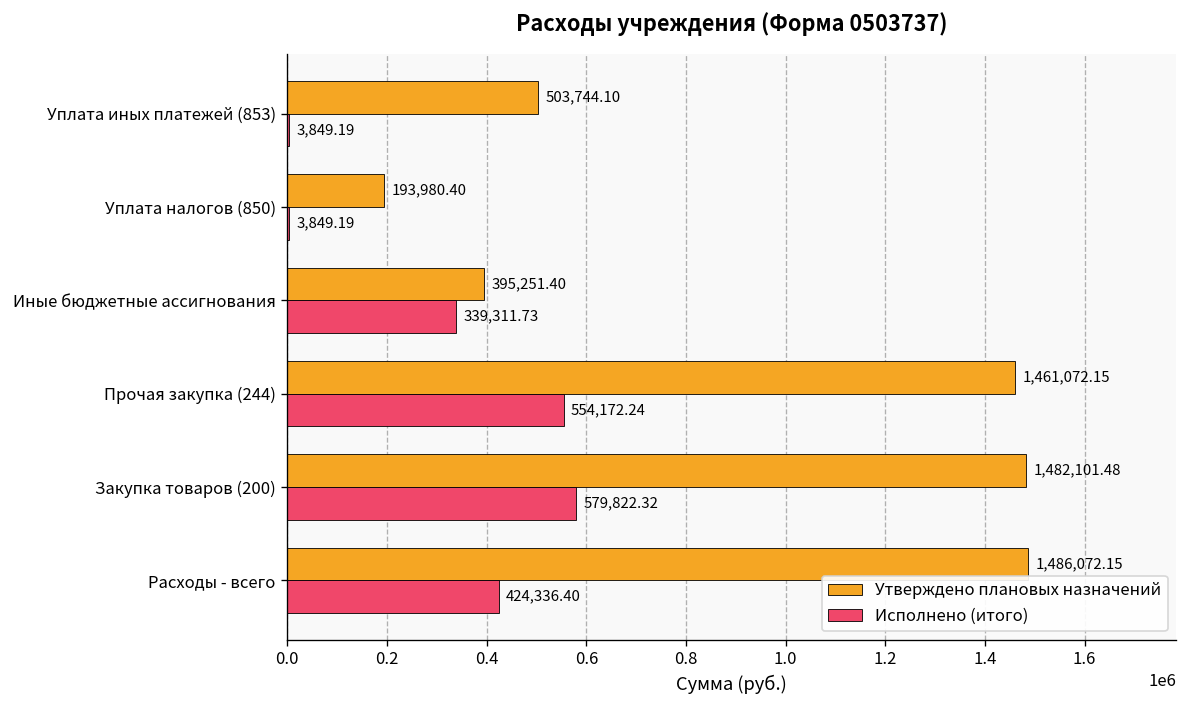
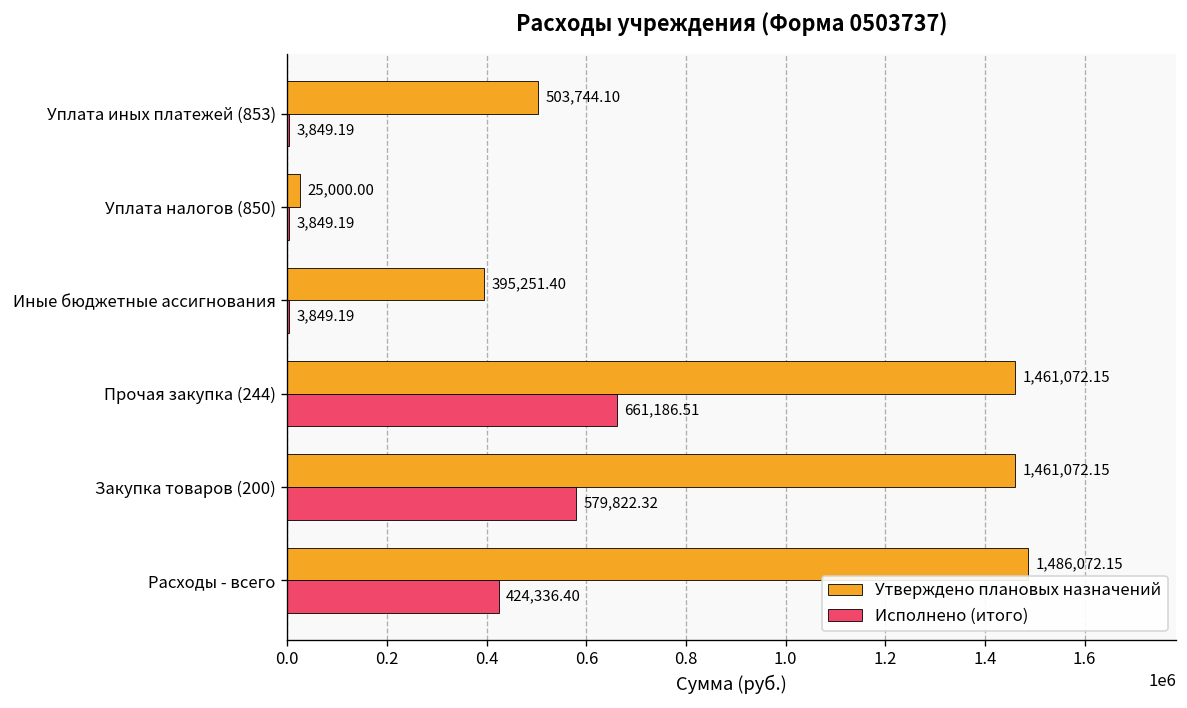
  {
    "Утверждено плановых назначений": {
      "Уплата иных платежей (853)": "503,744.10",
-     "Уплата налогов (850)": "193,980.40",
+     "Уплата налогов (850)": "25,000.00",
      "Иные бюджетные ассигнования": "395,251.40",
      "Прочая закупка (244)": "1,461,072.15",
-     "Закупка товаров (200)": "1,482,101.48",
+     "Закупка товаров (200)": "1,461,072.15",
      "Расходы - всего": "1,486,072.15"
    },
    "Исполнено (итого)": {
      "Уплата иных платежей (853)": "3,849.19",
      "Уплата налогов (850)": "3,849.19",
-     "Иные бюджетные ассигнования": "339,311.73",
-     "Прочая закупка (244)": "554,172.24",
+     "Иные бюджетные ассигнования": "3,849.19",
+     "Прочая закупка (244)": "661,186.51",
      "Закупка товаров (200)": "579,822.32",
      "Расходы - всего": "424,336.40"
    }
  }
